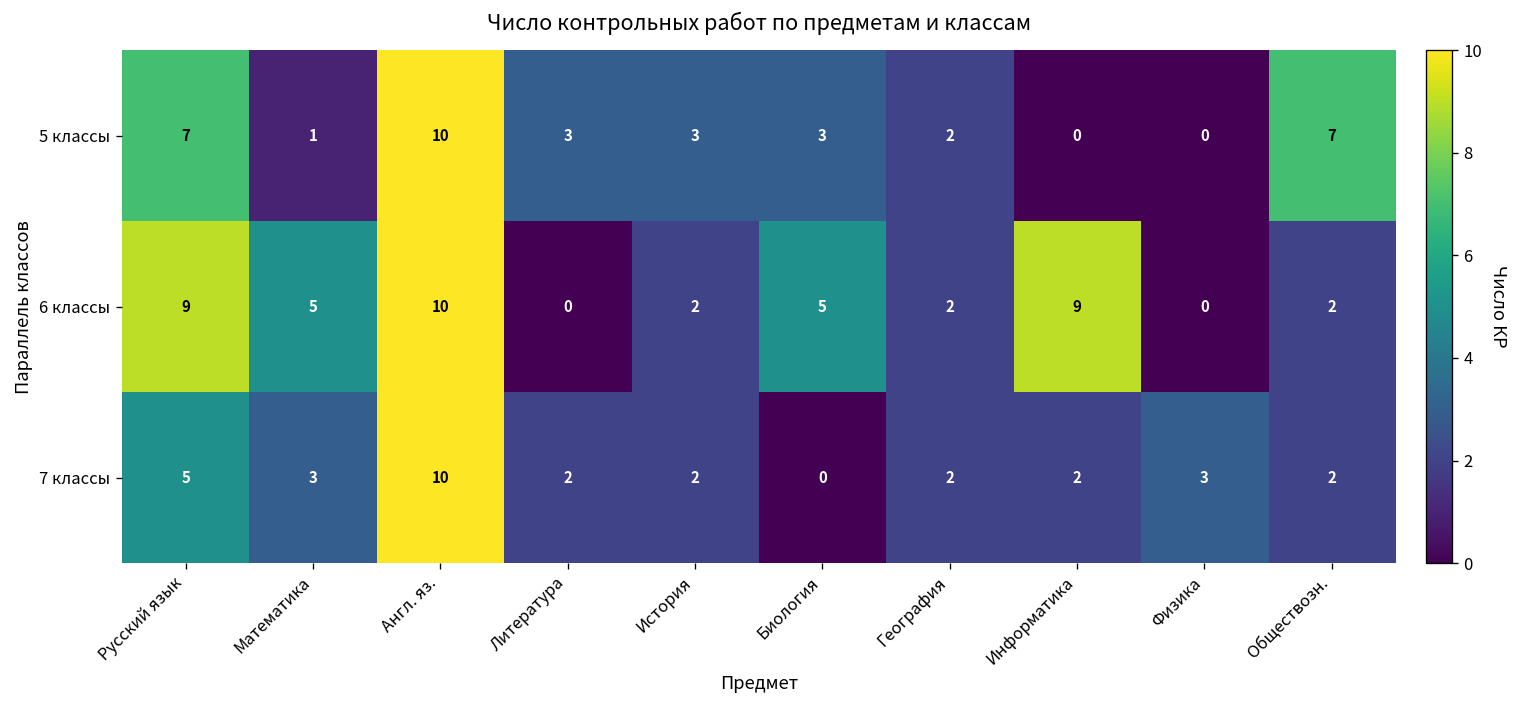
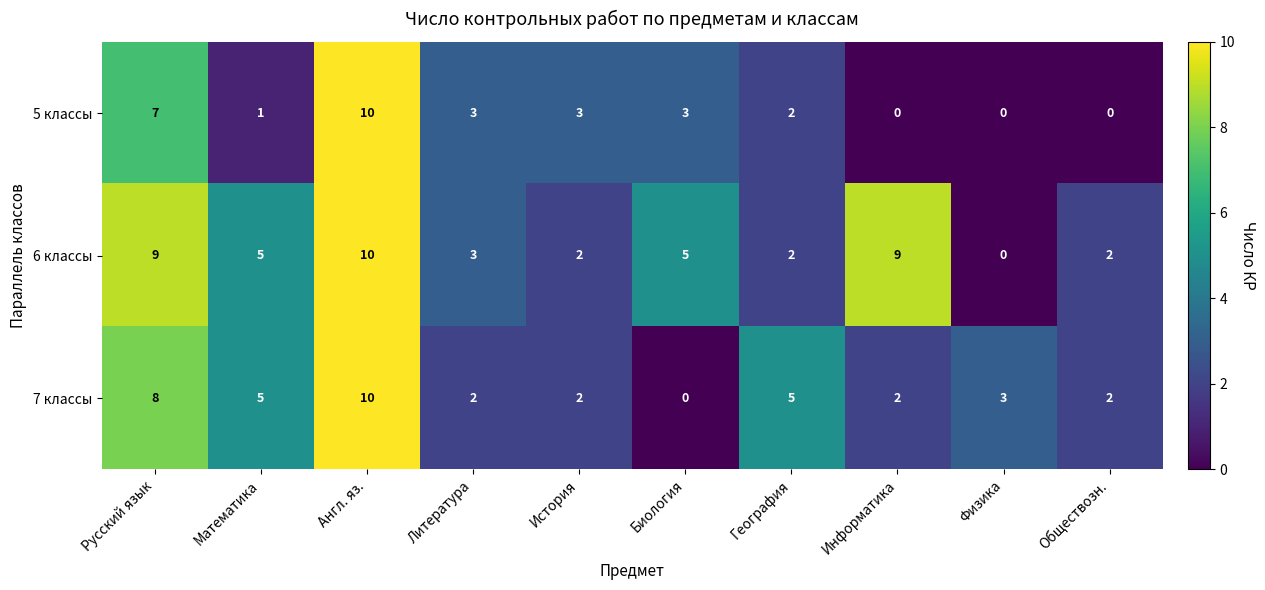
  {
    "5 классы": {
      "Русский язык": 7,
      "Математика": 1,
      "Англ. яз.": 10,
      "Литература": 3,
      "История": 3,
      "Биология": 3,
      "География": 2,
      "Информатика": 0,
      "Физика": 0,
-     "Обществозн.": 7
+     "Обществозн.": 0
    },
    "6 классы": {
      "Русский язык": 9,
      "Математика": 5,
      "Англ. яз.": 10,
-     "Литература": 0,
+     "Литература": 3,
      "История": 2,
      "Биология": 5,
      "География": 2,
      "Информатика": 9,
      "Физика": 0,
      "Обществозн.": 2
    },
    "7 классы": {
-     "Русский язык": 5,
-     "Математика": 3,
+     "Русский язык": 8,
+     "Математика": 5,
      "Англ. яз.": 10,
      "Литература": 2,
      "История": 2,
      "Биология": 0,
-     "География": 2,
+     "География": 5,
      "Информатика": 2,
      "Физика": 3,
      "Обществозн.": 2
    }
  }
